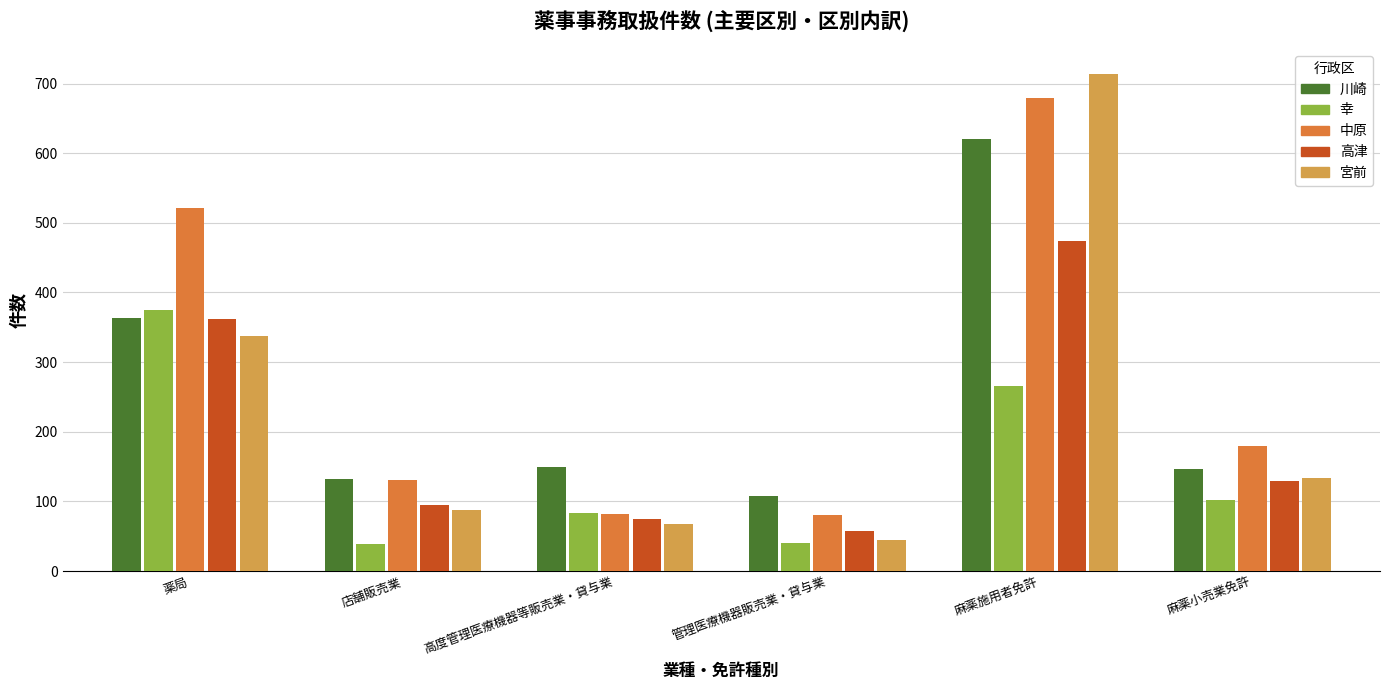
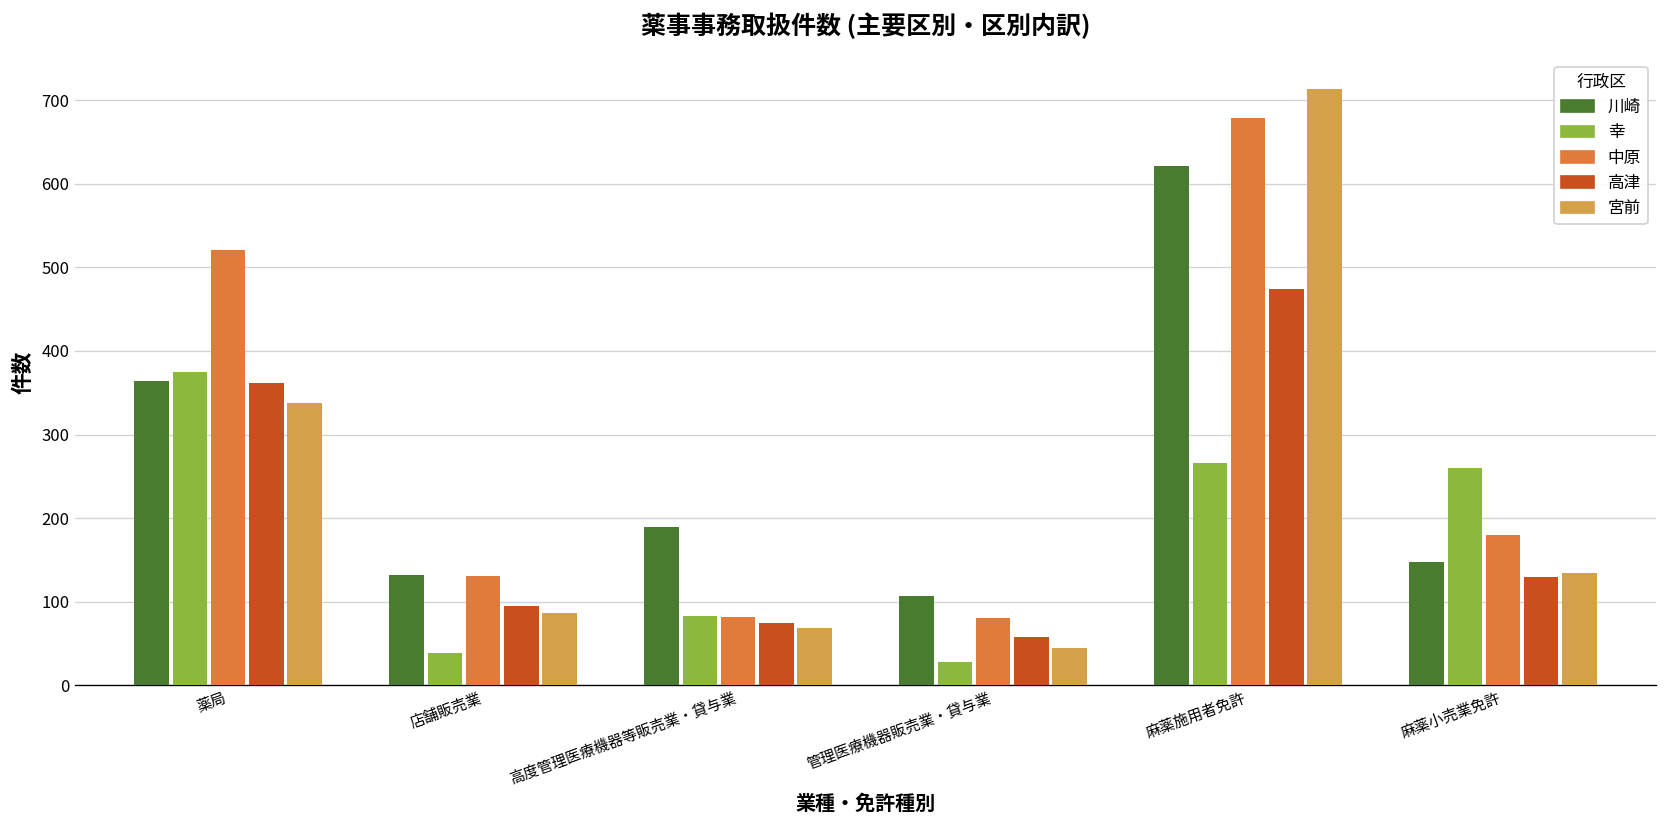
  {
    "川崎": {
      "薬局": 360,
      "店舗販売業": 130,
-     "高度管理医療機器等販売業・貸与業": 150,
+     "高度管理医療機器等販売業・貸与業": 190,
      "管理医療機器販売業・貸与業": 110,
      "麻薬施用者免許": 620,
      "麻薬小売業免許": 150
    },
    "幸": {
      "薬局": 380,
      "店舗販売業": 40,
      "高度管理医療機器等販売業・貸与業": 80,
-     "管理医療機器販売業・貸与業": 40,
+     "管理医療機器販売業・貸与業": 30,
      "麻薬施用者免許": 270,
-     "麻薬小売業免許": 100
+     "麻薬小売業免許": 260
    }
  }
